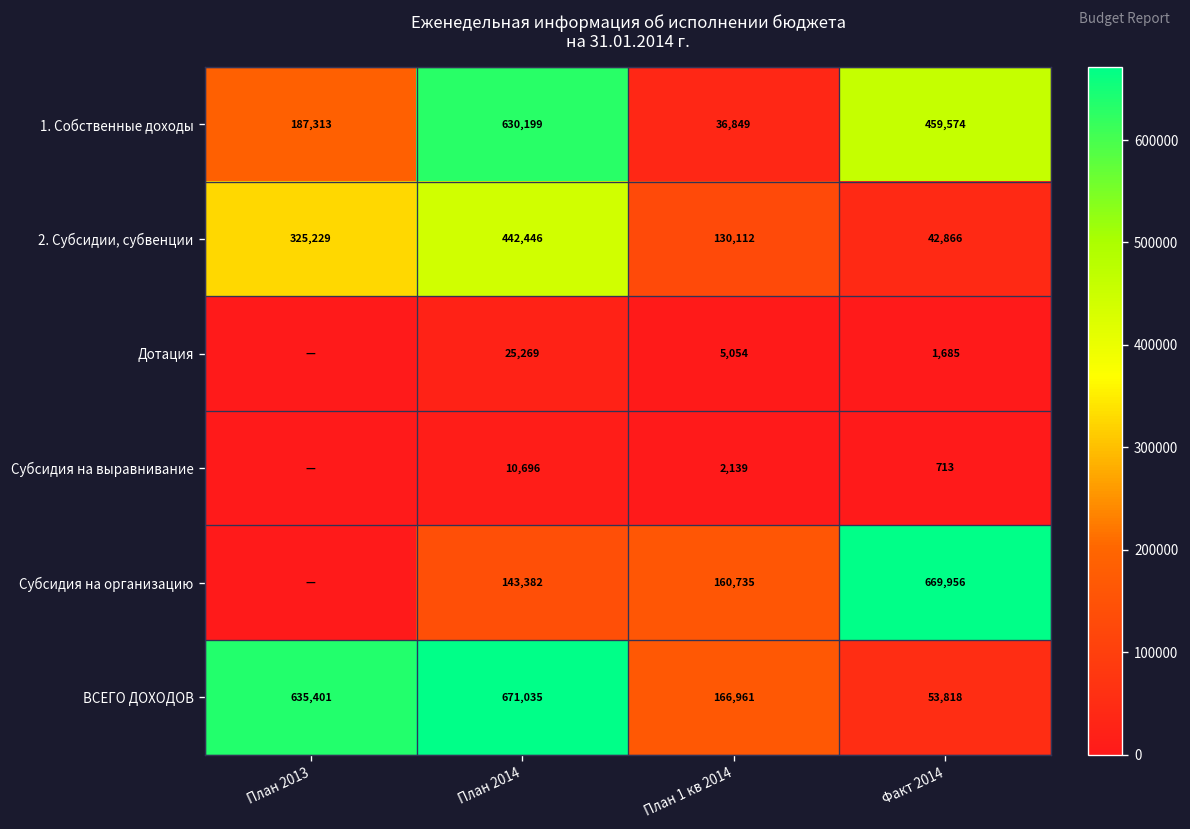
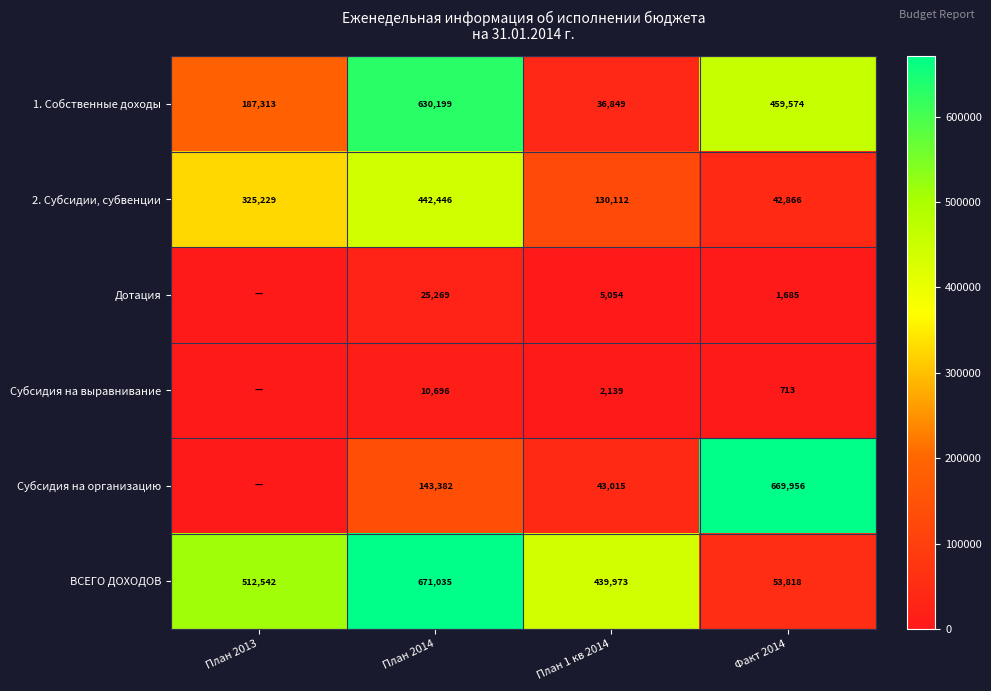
  {
    "1. Собственные доходы": {
      "План 2013": "187,313",
      "План 2014": "630,199",
      "План 1 кв 2014": "36,849",
      "Факт 2014": "459,574"
    },
    "2. Субсидии, субвенции": {
      "План 2013": "325,229",
      "План 2014": "442,446",
      "План 1 кв 2014": "130,112",
      "Факт 2014": "42,866"
    },
    "Дотация": {
      "План 2014": "25,269",
      "План 1 кв 2014": "5,054",
      "Факт 2014": "1,685"
    },
    "Субсидия на выравнивание": {
      "План 2014": "10,696",
      "План 1 кв 2014": "2,139",
      "Факт 2014": "713"
    },
    "Субсидия на организацию": {
      "План 2014": "143,382",
-     "План 1 кв 2014": "160,735",
+     "План 1 кв 2014": "43,015",
      "Факт 2014": "669,956"
    },
    "ВСЕГО ДОХОДОВ": {
-     "План 2013": "635,401",
+     "План 2013": "512,542",
      "План 2014": "671,035",
-     "План 1 кв 2014": "166,961",
+     "План 1 кв 2014": "439,973",
      "Факт 2014": "53,818"
    }
  }
